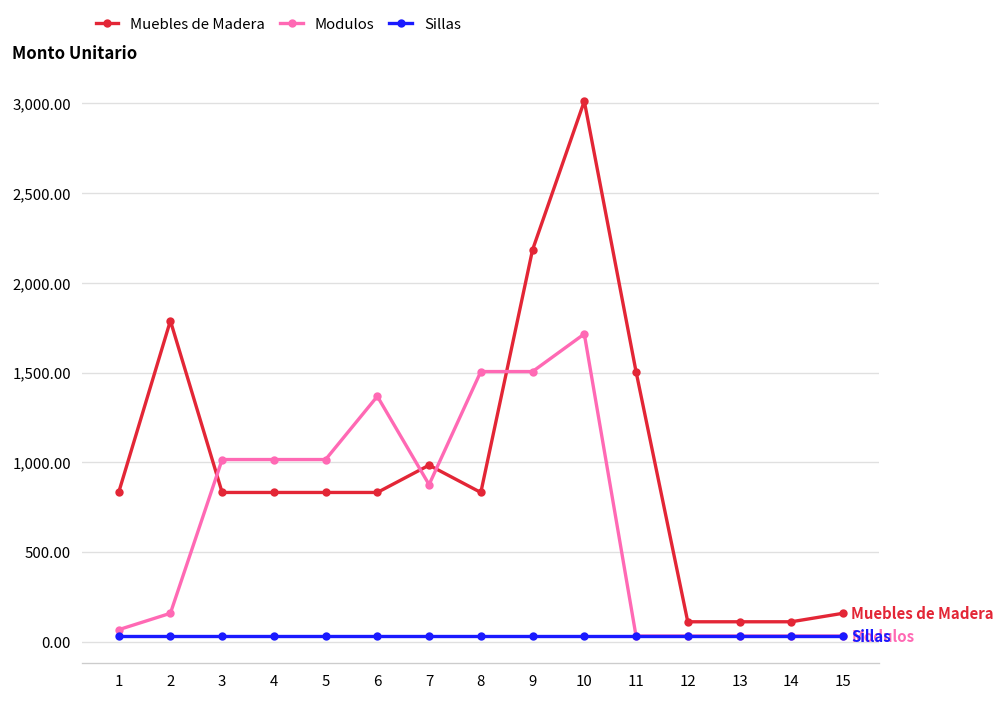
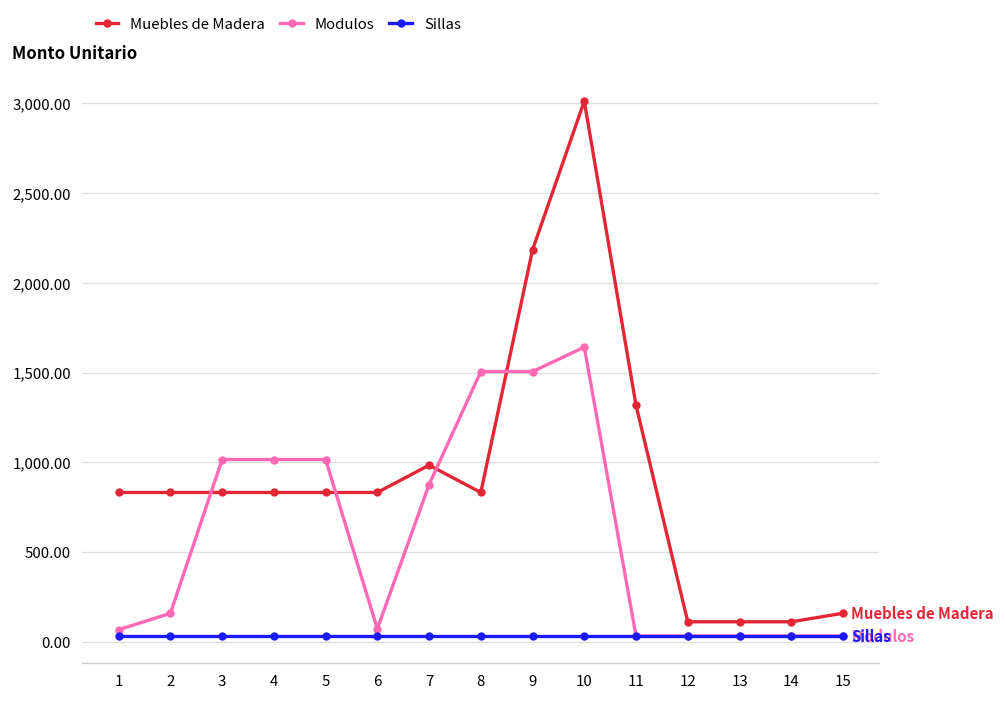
  {
    "Muebles de Madera": {
      "1": "830",
-     "2": "1,790",
+     "2": "830",
      "3": "830",
      "4": "830",
      "5": "830",
      "6": "830",
      "7": "980",
      "8": "830",
      "9": "2,180",
      "10": "3,010",
-     "11": "1,510",
+     "11": "1,320",
      "12": "110",
      "13": "110",
      "14": "110",
      "15": "160"
    },
    "Modulos": {
      "1": "70",
      "2": "160",
      "3": "1,020",
      "4": "1,020",
      "5": "1,020",
-     "6": "1,370",
+     "6": "70",
      "7": "880",
      "8": "1,510",
      "9": "1,510",
-     "10": "1,720"
+     "10": "1,640"
    },
    "Sillas": {
      "1": "30",
      "2": "30",
      "3": "30",
      "4": "30",
      "5": "30",
      "6": "30",
      "7": "30",
      "8": "30",
      "9": "30",
      "10": "30"
    }
  }
